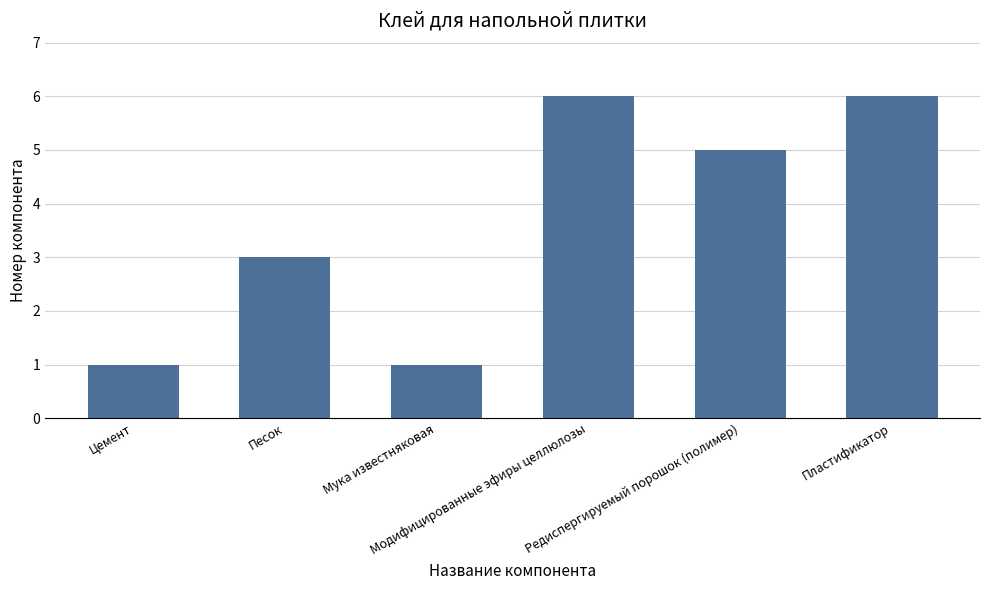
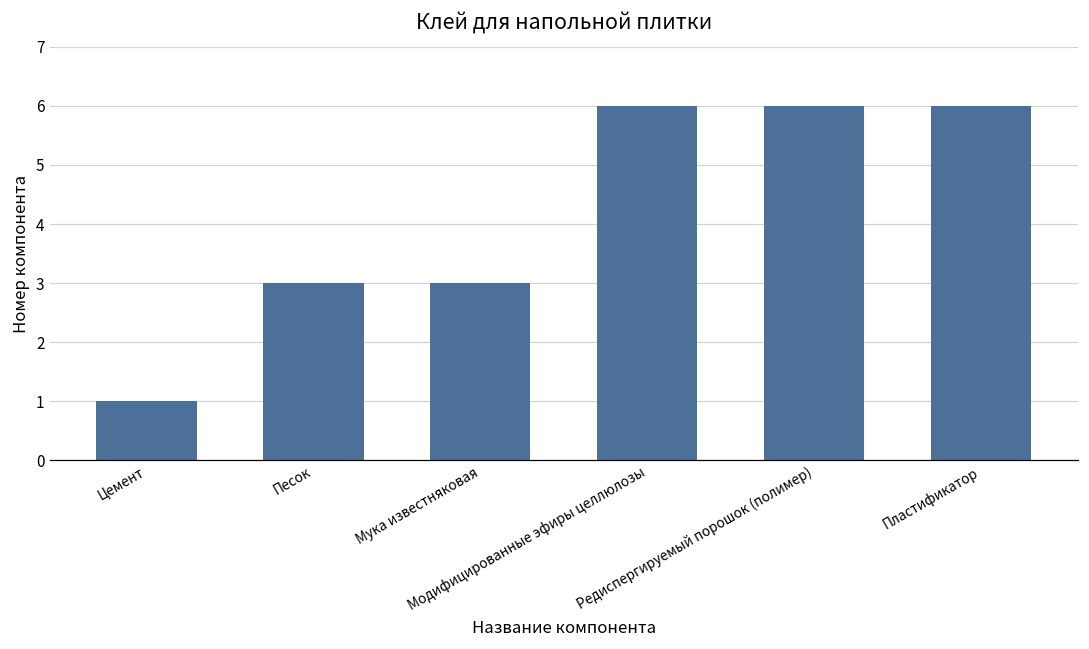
  {
    "Цемент": 1,
    "Песок": 3,
-   "Мука известняковая": 1,
+   "Мука известняковая": 3,
    "Модифицированные эфиры целлюлозы": 6,
-   "Редиспергируемый порошок (полимер)": 5,
+   "Редиспергируемый порошок (полимер)": 6,
    "Пластификатор": 6
  }
